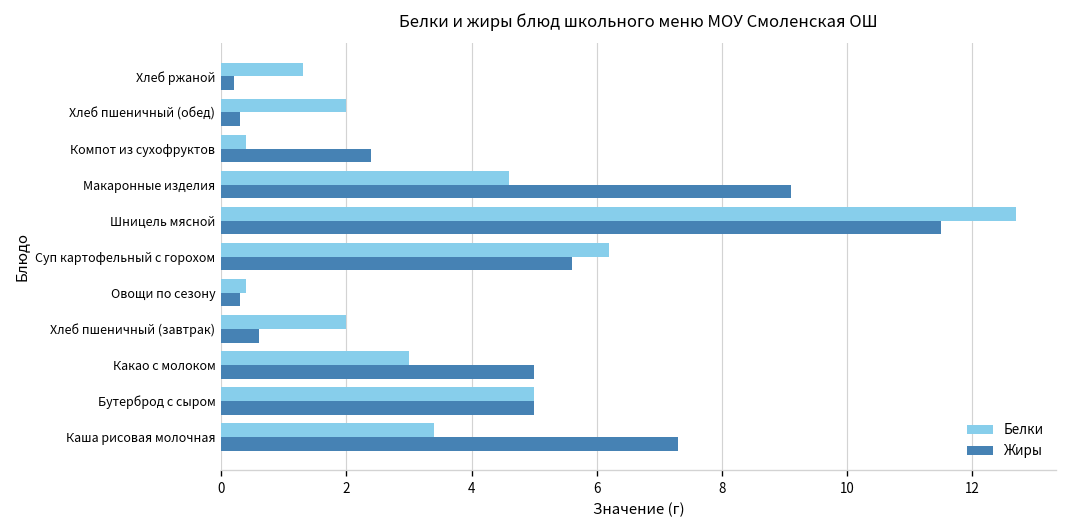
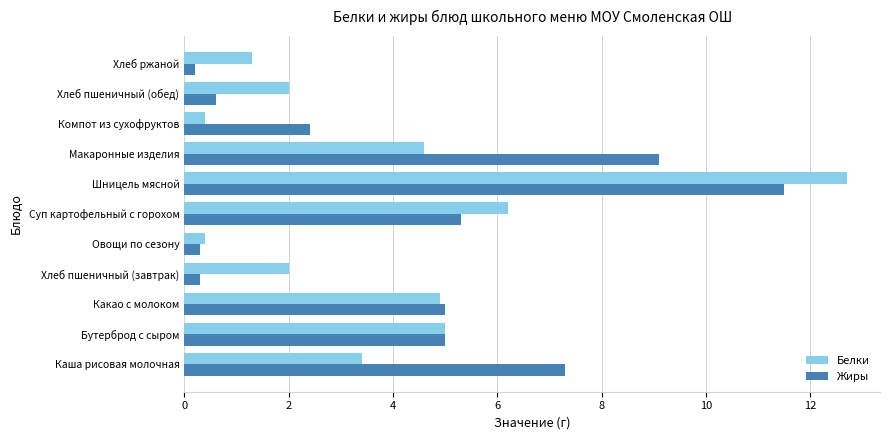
  {
    "Белки": {
      "Хлеб ржаной": 1.3,
      "Хлеб пшеничный (обед)": 2.0,
      "Компот из сухофруктов": 0.4,
      "Макаронные изделия": 4.6,
      "Шницель мясной": 12.7,
      "Суп картофельный с горохом": 6.2,
      "Овощи по сезону": 0.4,
      "Хлеб пшеничный (завтрак)": 2.0,
-     "Какао с молоком": 3.0,
+     "Какао с молоком": 4.9,
      "Бутерброд с сыром": 5.0,
      "Каша рисовая молочная": 3.4
    },
    "Жиры": {
      "Хлеб ржаной": 0.2,
-     "Хлеб пшеничный (обед)": 0.3,
+     "Хлеб пшеничный (обед)": 0.6,
      "Компот из сухофруктов": 2.4,
      "Макаронные изделия": 9.1,
      "Шницель мясной": 11.5,
-     "Суп картофельный с горохом": 5.6,
+     "Суп картофельный с горохом": 5.3,
      "Овощи по сезону": 0.3,
-     "Хлеб пшеничный (завтрак)": 0.6,
+     "Хлеб пшеничный (завтрак)": 0.3,
      "Какао с молоком": 5.0,
      "Бутерброд с сыром": 5.0,
      "Каша рисовая молочная": 7.3
    }
  }
